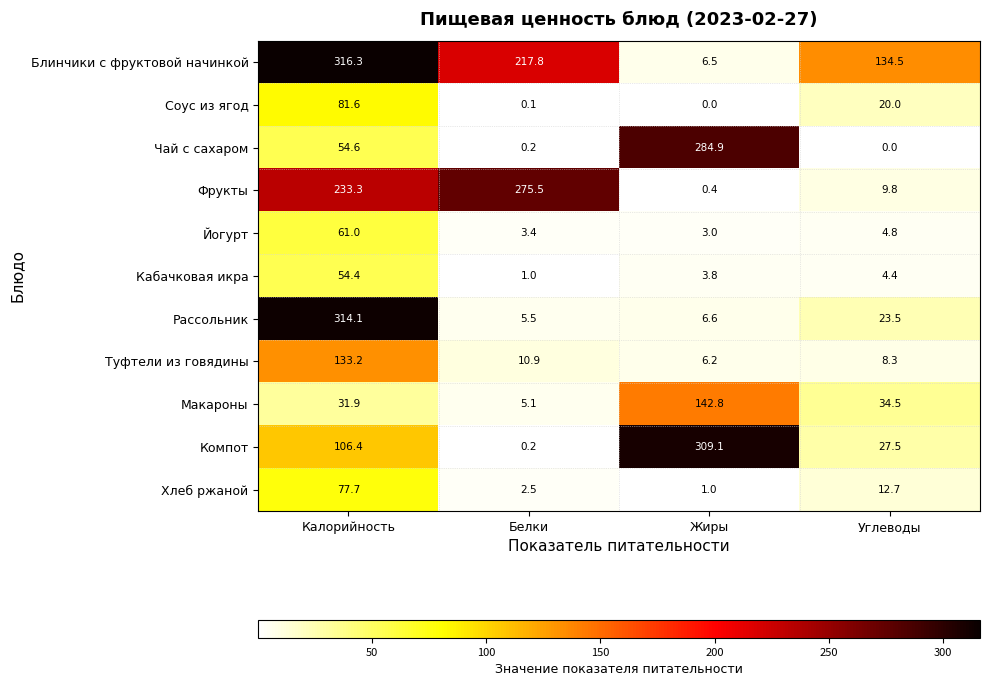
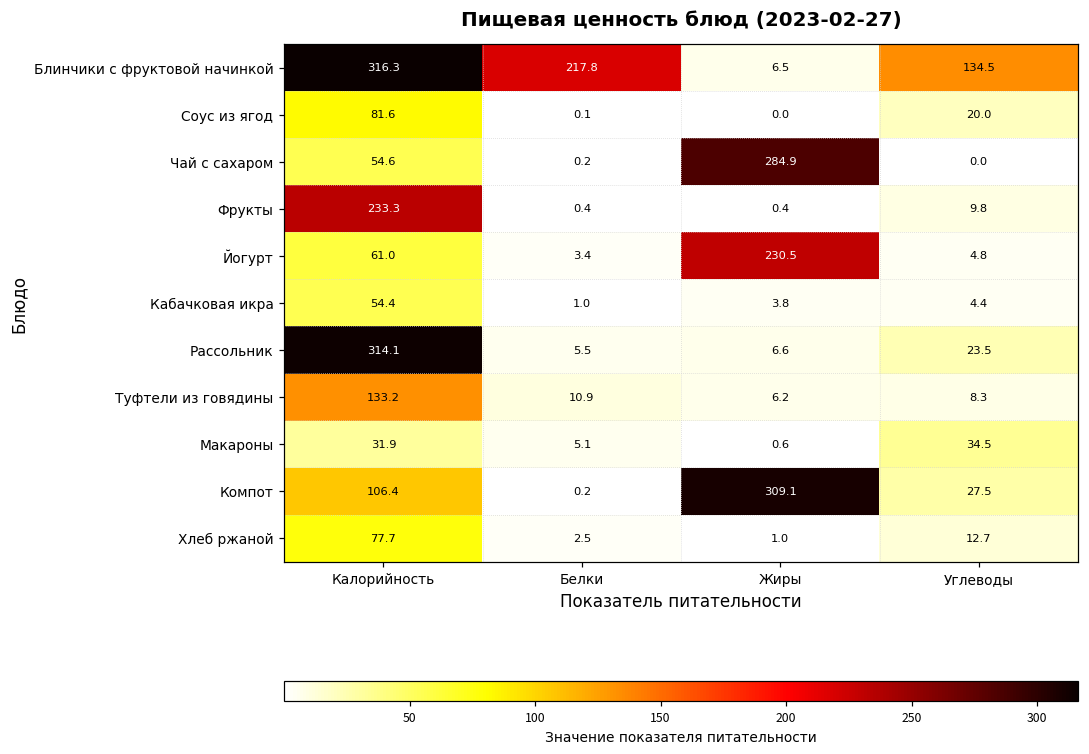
  {
    "Блинчики с фруктовой начинкой": {
      "Калорийность": 316.3,
      "Белки": 217.8,
      "Жиры": 6.5,
      "Углеводы": 134.5
    },
    "Соус из ягод": {
      "Калорийность": 81.6,
      "Белки": 0.1,
      "Жиры": 0.0,
      "Углеводы": 20.0
    },
    "Чай с сахаром": {
      "Калорийность": 54.6,
      "Белки": 0.2,
      "Жиры": 284.9,
      "Углеводы": 0.0
    },
    "Фрукты": {
      "Калорийность": 233.3,
-     "Белки": 275.5,
+     "Белки": 0.4,
      "Жиры": 0.4,
      "Углеводы": 9.8
    },
    "Йогурт": {
      "Калорийность": 61.0,
      "Белки": 3.4,
-     "Жиры": 3.0,
+     "Жиры": 230.5,
      "Углеводы": 4.8
    },
    "Кабачковая икра": {
      "Калорийность": 54.4,
      "Белки": 1.0,
      "Жиры": 3.8,
      "Углеводы": 4.4
    },
    "Рассольник": {
      "Калорийность": 314.1,
      "Белки": 5.5,
      "Жиры": 6.6,
      "Углеводы": 23.5
    },
    "Туфтели из говядины": {
      "Калорийность": 133.2,
      "Белки": 10.9,
      "Жиры": 6.2,
      "Углеводы": 8.3
    },
    "Макароны": {
      "Калорийность": 31.9,
      "Белки": 5.1,
-     "Жиры": 142.8,
+     "Жиры": 0.6,
      "Углеводы": 34.5
    },
    "Компот": {
      "Калорийность": 106.4,
      "Белки": 0.2,
      "Жиры": 309.1,
      "Углеводы": 27.5
    },
    "Хлеб ржаной": {
      "Калорийность": 77.7,
      "Белки": 2.5,
      "Жиры": 1.0,
      "Углеводы": 12.7
    }
  }
